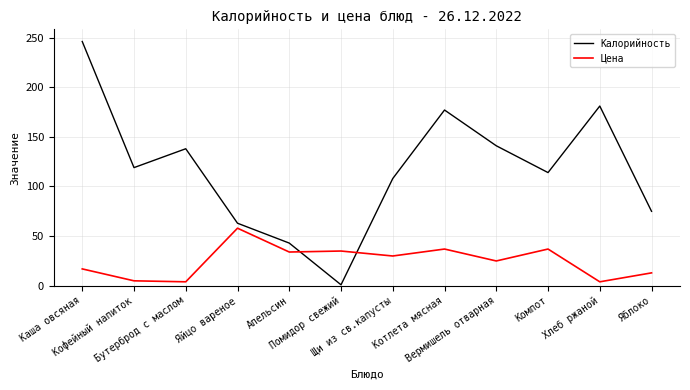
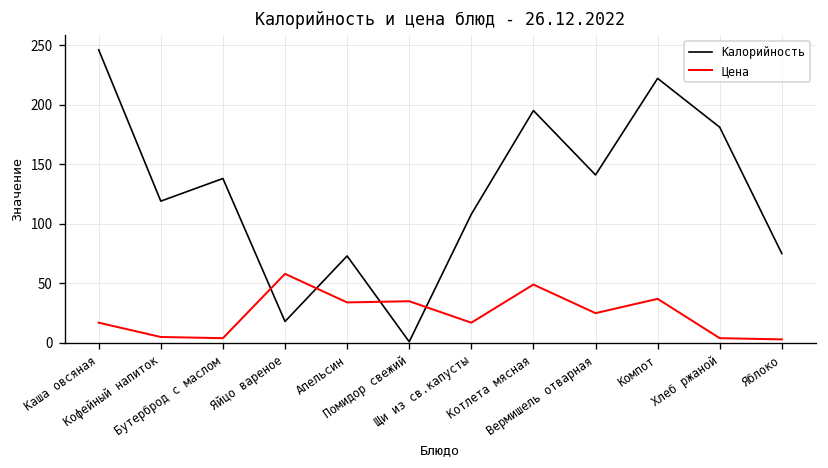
  {
    "Калорийность": {
      "Каша овсяная": 250,
      "Кофейный напиток": 120,
      "Бутерброд с маслом": 140,
-     "Яйцо вареное": 60,
-     "Апельсин": 40,
+     "Яйцо вареное": 20,
+     "Апельсин": 70,
      "Помидор свежий": 0,
      "Щи из св.капусты": 110,
-     "Котлета мясная": 180,
+     "Котлета мясная": 200,
      "Вермишель отварная": 140,
-     "Компот": 110,
+     "Компот": 220,
      "Хлеб ржаной": 180,
      "Яблоко": 80
    },
    "Цена": {
      "Каша овсяная": 20,
      "Кофейный напиток": 10,
      "Бутерброд с маслом": 0,
      "Яйцо вареное": 60,
      "Апельсин": 30,
      "Помидор свежий": 40,
-     "Щи из св.капусты": 30,
-     "Котлета мясная": 40,
+     "Щи из св.капусты": 20,
+     "Котлета мясная": 50,
      "Вермишель отварная": 30,
      "Компот": 40,
      "Хлеб ржаной": 0,
-     "Яблоко": 10
+     "Яблоко": 0
    }
  }
